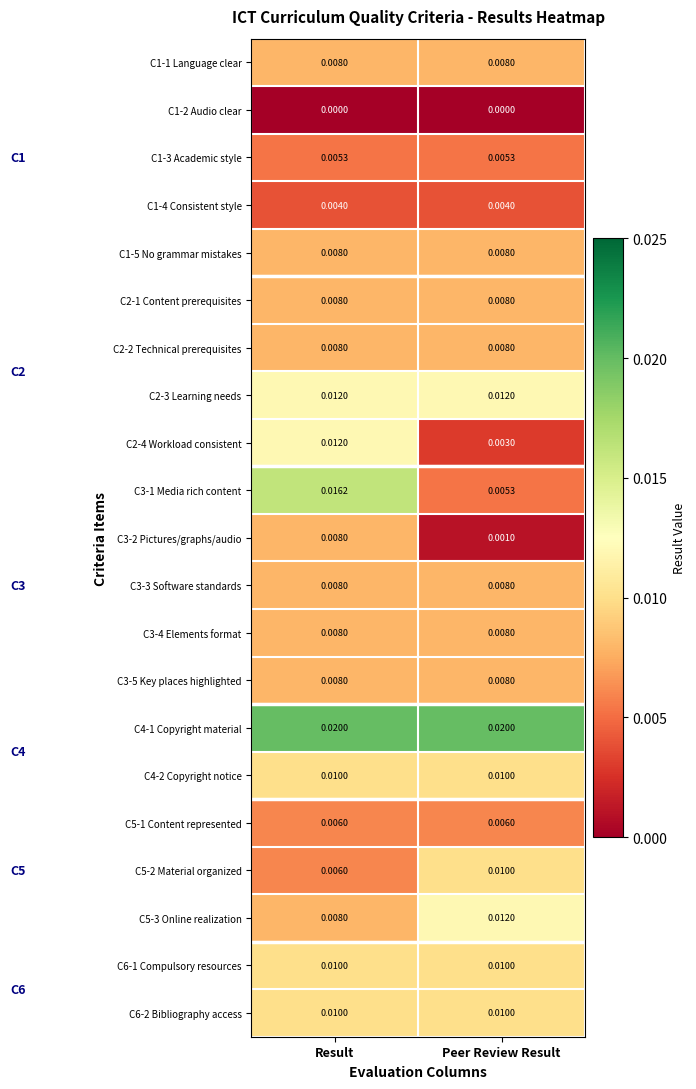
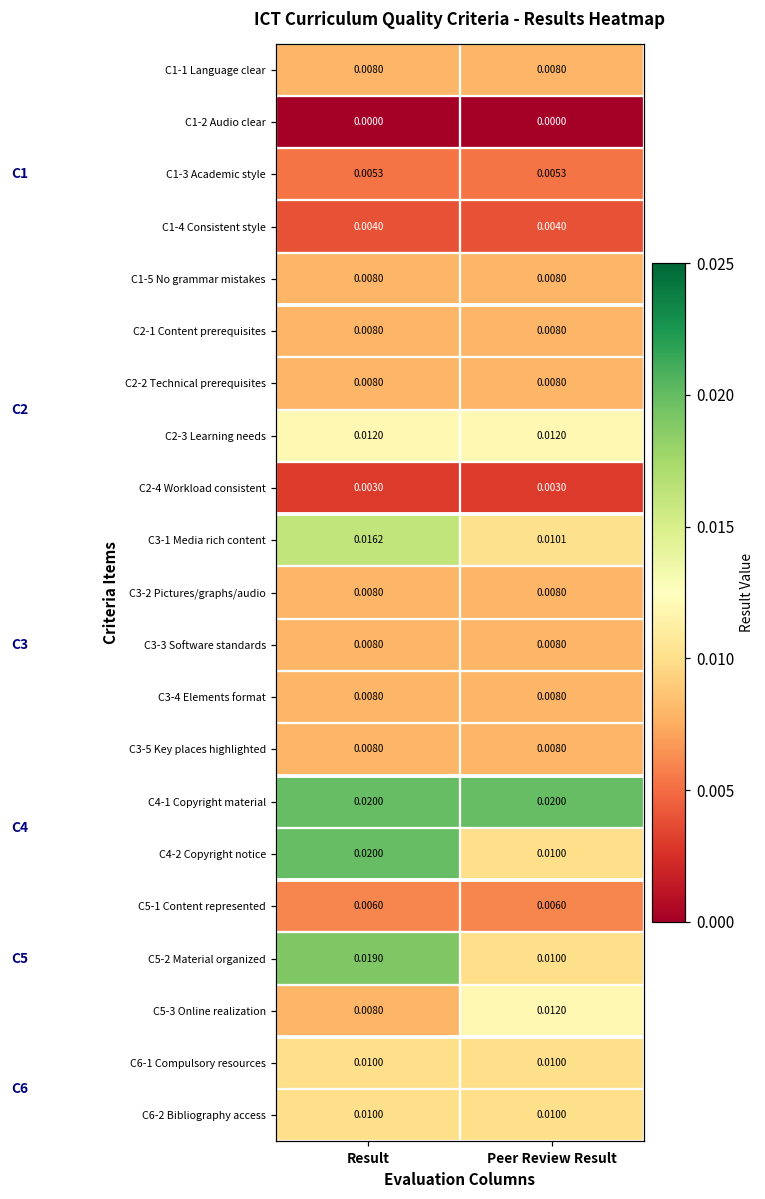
  {
    "C1-1 Language clear": {
      "Result": 0.0080,
      "Peer Review Result": 0.0080
    },
    "C1-2 Audio clear": {
      "Result": 0.0000,
      "Peer Review Result": 0.0000
    },
    "C1-3 Academic style": {
      "Result": 0.0053,
      "Peer Review Result": 0.0053
    },
    "C1-4 Consistent style": {
      "Result": 0.0040,
      "Peer Review Result": 0.0040
    },
    "C1-5 No grammar mistakes": {
      "Result": 0.0080,
      "Peer Review Result": 0.0080
    },
    "C2-1 Content prerequisites": {
      "Result": 0.0080,
      "Peer Review Result": 0.0080
    },
    "C2-2 Technical prerequisites": {
      "Result": 0.0080,
      "Peer Review Result": 0.0080
    },
    "C2-3 Learning needs": {
      "Result": 0.0120,
      "Peer Review Result": 0.0120
    },
    "C2-4 Workload consistent": {
-     "Result": 0.0120,
+     "Result": 0.0030,
      "Peer Review Result": 0.0030
    },
    "C3-1 Media rich content": {
      "Result": 0.0162,
-     "Peer Review Result": 0.0053
+     "Peer Review Result": 0.0101
    },
    "C3-2 Pictures/graphs/audio": {
      "Result": 0.0080,
-     "Peer Review Result": 0.0010
+     "Peer Review Result": 0.0080
    },
    "C3-3 Software standards": {
      "Result": 0.0080,
      "Peer Review Result": 0.0080
    },
    "C3-4 Elements format": {
      "Result": 0.0080,
      "Peer Review Result": 0.0080
    },
    "C3-5 Key places highlighted": {
      "Result": 0.0080,
      "Peer Review Result": 0.0080
    },
    "C4-1 Copyright material": {
      "Result": 0.0200,
      "Peer Review Result": 0.0200
    },
    "C4-2 Copyright notice": {
-     "Result": 0.0100,
+     "Result": 0.0200,
      "Peer Review Result": 0.0100
    },
    "C5-1 Content represented": {
      "Result": 0.0060,
      "Peer Review Result": 0.0060
    },
    "C5-2 Material organized": {
-     "Result": 0.0060,
+     "Result": 0.0190,
      "Peer Review Result": 0.0100
    },
    "C5-3 Online realization": {
      "Result": 0.0080,
      "Peer Review Result": 0.0120
    },
    "C6-1 Compulsory resources": {
      "Result": 0.0100,
      "Peer Review Result": 0.0100
    },
    "C6-2 Bibliography access": {
      "Result": 0.0100,
      "Peer Review Result": 0.0100
    }
  }
